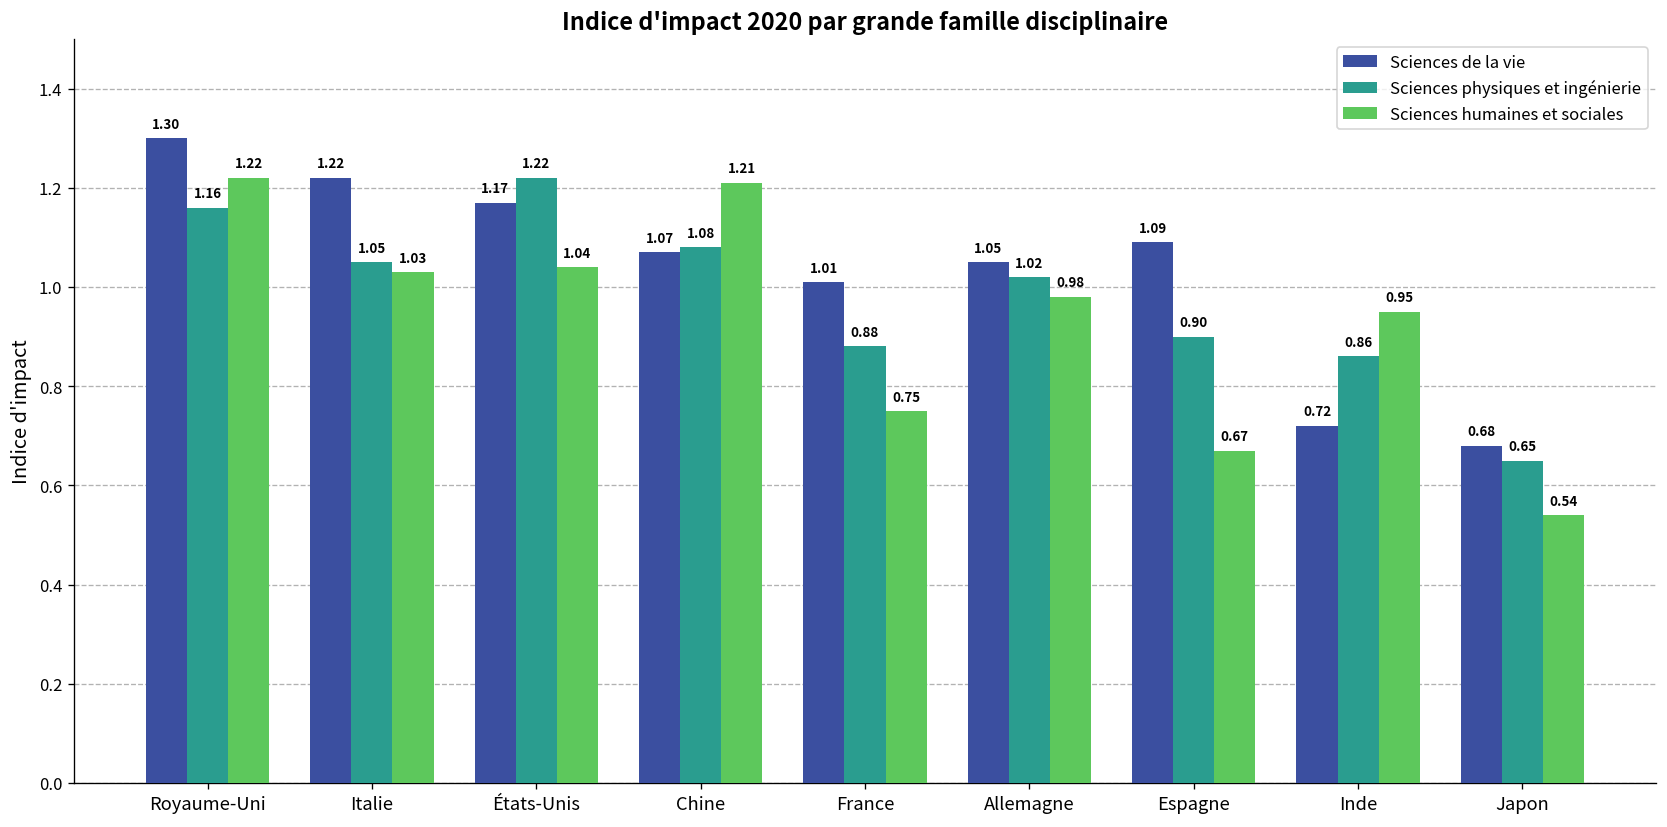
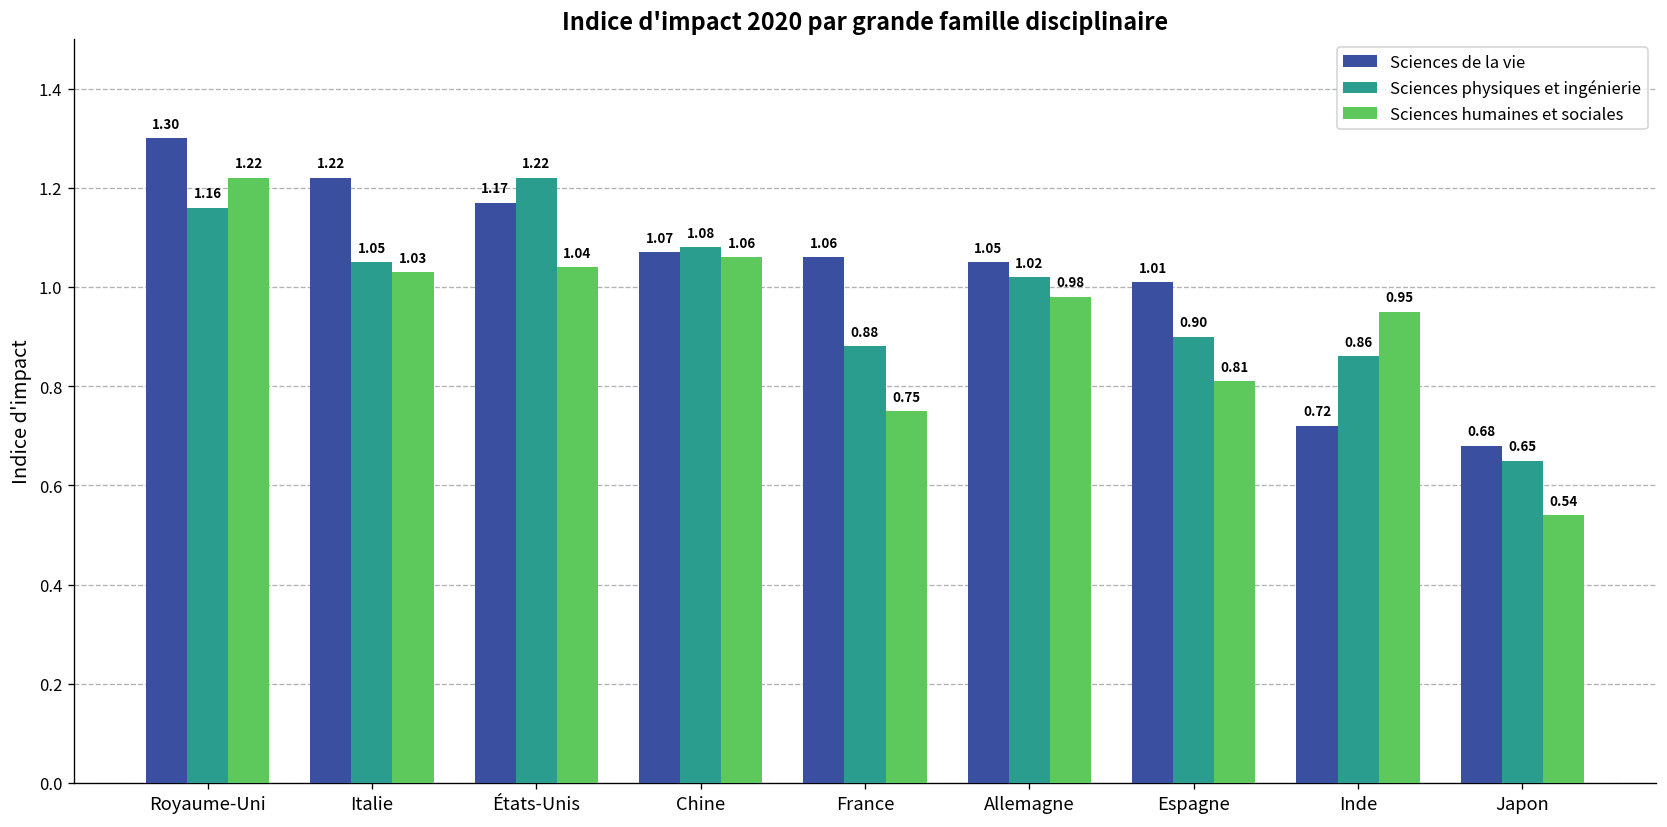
  {
    "Sciences de la vie": {
      "Royaume-Uni": 1.30,
      "Italie": 1.22,
      "États-Unis": 1.17,
      "Chine": 1.07,
-     "France": 1.01,
+     "France": 1.06,
      "Allemagne": 1.05,
-     "Espagne": 1.09,
+     "Espagne": 1.01,
      "Inde": 0.72,
      "Japon": 0.68
    },
    "Sciences physiques et ingénierie": {
      "Royaume-Uni": 1.16,
      "Italie": 1.05,
      "États-Unis": 1.22,
      "Chine": 1.08,
      "France": 0.88,
      "Allemagne": 1.02,
      "Espagne": 0.90,
      "Inde": 0.86,
      "Japon": 0.65
    },
    "Sciences humaines et sociales": {
      "Royaume-Uni": 1.22,
      "Italie": 1.03,
      "États-Unis": 1.04,
-     "Chine": 1.21,
+     "Chine": 1.06,
      "France": 0.75,
      "Allemagne": 0.98,
-     "Espagne": 0.67,
+     "Espagne": 0.81,
      "Inde": 0.95,
      "Japon": 0.54
    }
  }
